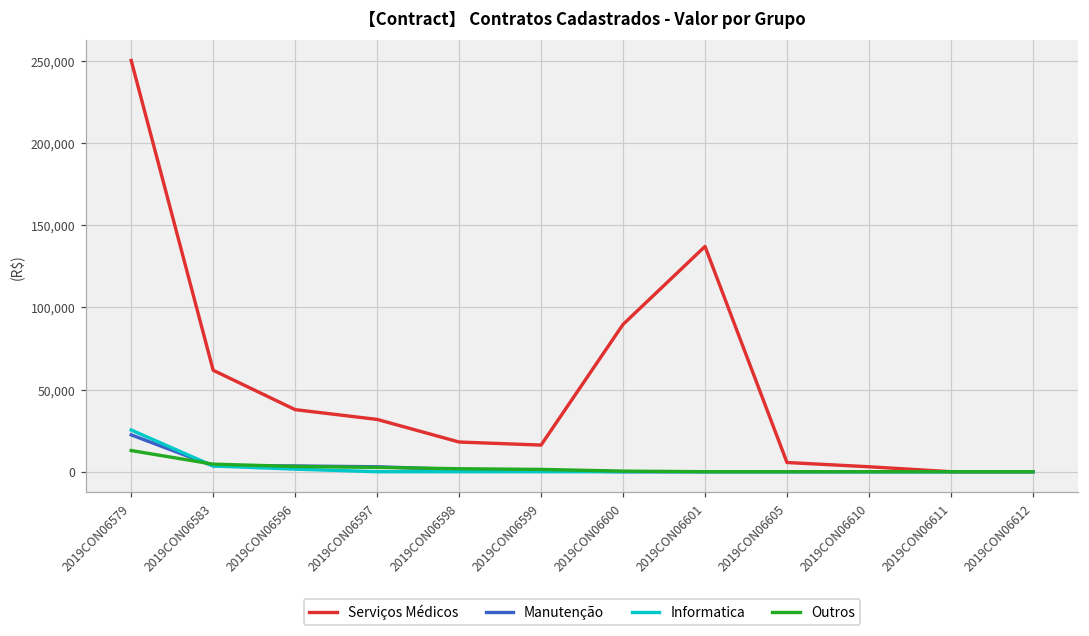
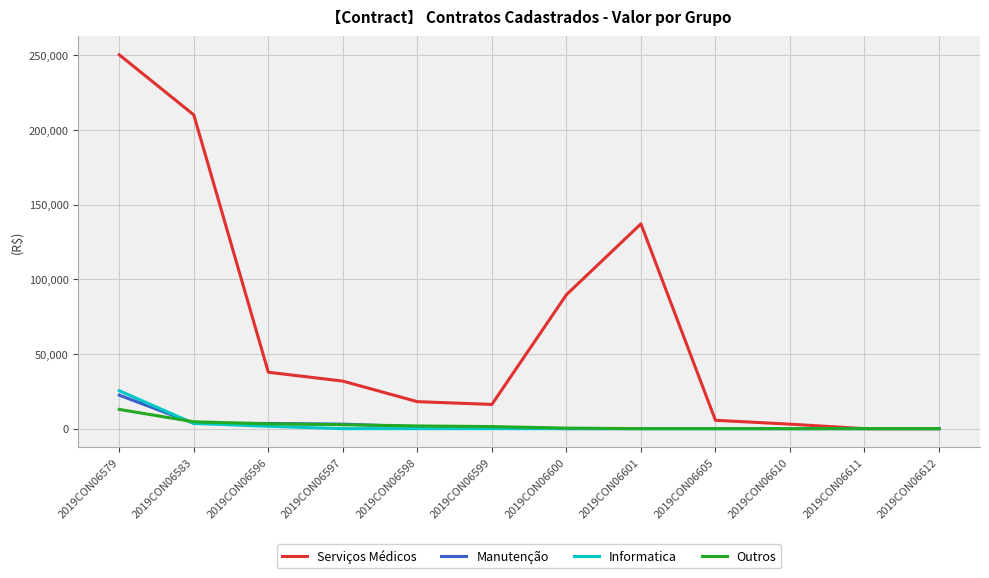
  {
    "Serviços Médicos": {
      "2019CON06579": "250,000",
-     "2019CON06583": "62,000",
+     "2019CON06583": "210,000",
      "2019CON06596": "38,000",
      "2019CON06597": "32,000",
      "2019CON06598": "18,000",
      "2019CON06599": "16,000",
      "2019CON06600": "90,000",
      "2019CON06601": "137,000",
      "2019CON06605": "6,000",
      "2019CON06610": "3,000"
    },
    "Manutenção": {
      "2019CON06579": "22,000"
    },
    "Informatica": {
      "2019CON06579": "25,000",
      "2019CON06597": "0"
    },
    "Outros": {
      "2019CON06579": "13,000"
    }
  }
